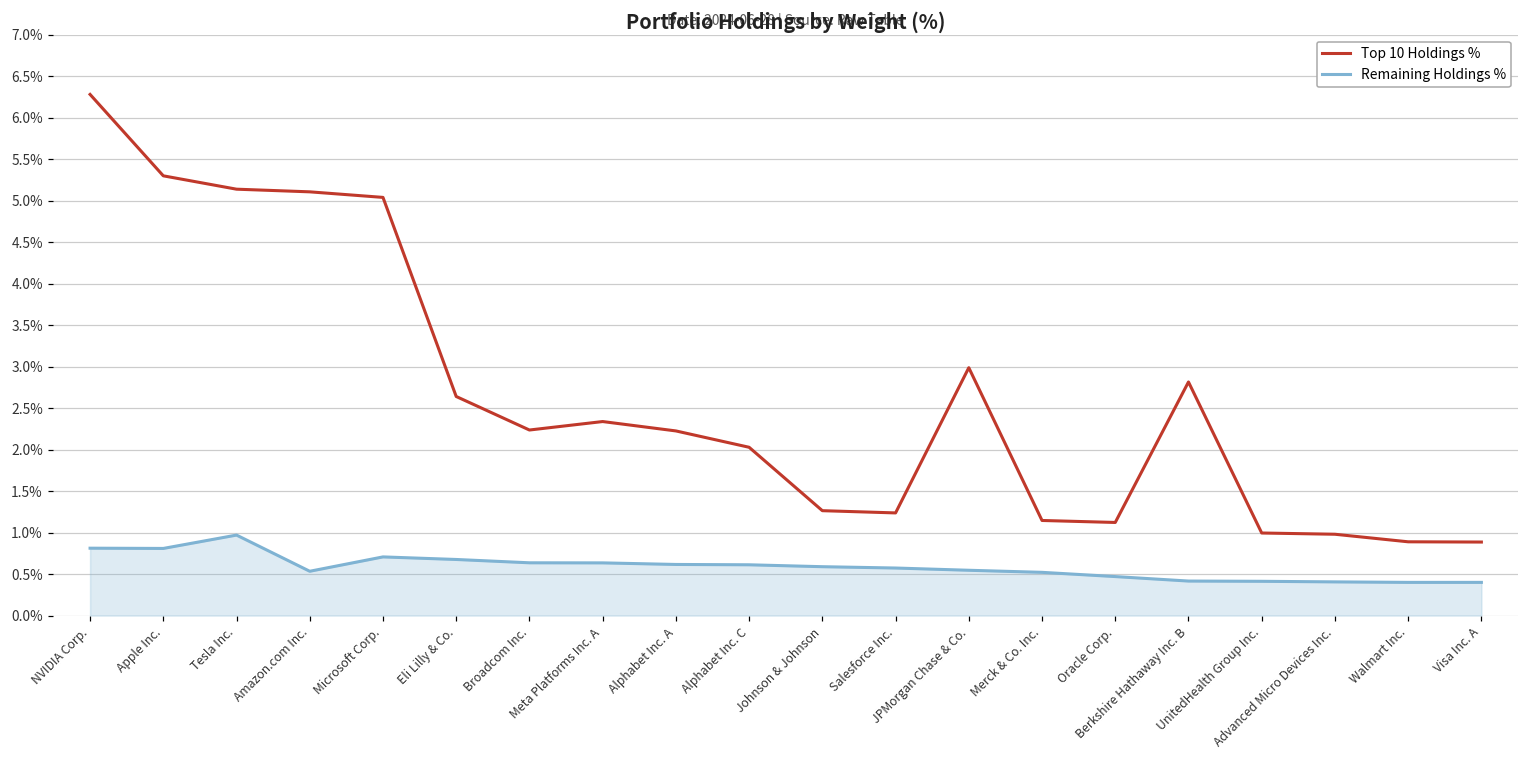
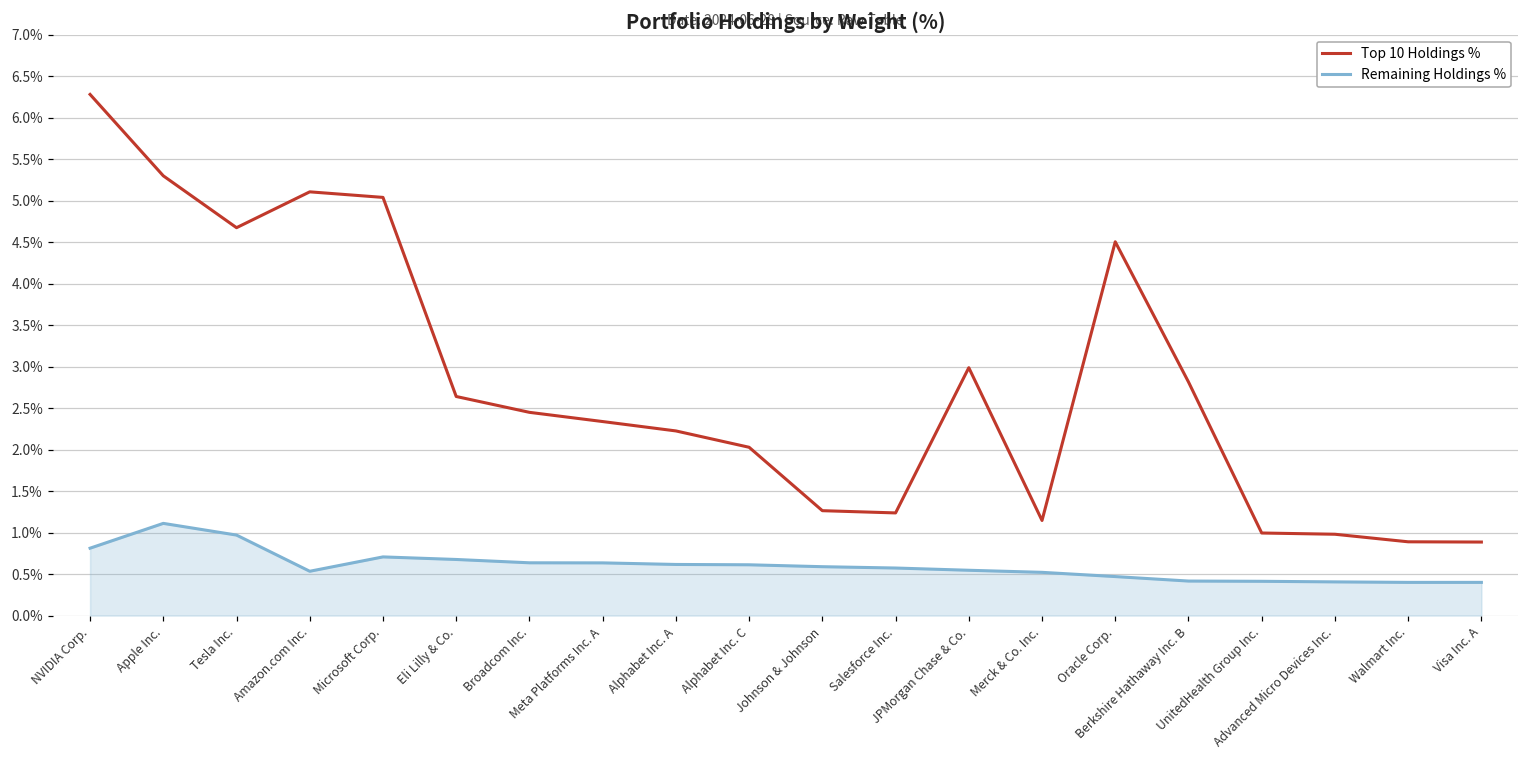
  {
    "Top 10 Holdings %": {
      "NVIDIA Corp.": "6.3%",
      "Apple Inc.": "5.3%",
-     "Tesla Inc.": "5.1%",
+     "Tesla Inc.": "4.7%",
      "Amazon.com Inc.": "5.1%",
      "Microsoft Corp.": "5.0%",
      "Eli Lilly & Co.": "2.6%",
-     "Broadcom Inc.": "2.2%",
+     "Broadcom Inc.": "2.4%",
      "Meta Platforms Inc. A": "2.3%",
      "Alphabet Inc. A": "2.2%",
      "Alphabet Inc. C": "2.0%",
      "Johnson & Johnson": "1.3%",
      "Salesforce Inc.": "1.2%",
      "JPMorgan Chase & Co.": "3.0%",
      "Merck & Co. Inc.": "1.1%",
-     "Oracle Corp.": "1.1%",
+     "Oracle Corp.": "4.5%",
      "Berkshire Hathaway Inc. B": "2.8%",
      "UnitedHealth Group Inc.": "1.0%",
      "Advanced Micro Devices Inc.": "1.0%",
      "Walmart Inc.": "0.9%",
      "Visa Inc. A": "0.9%"
    },
    "Remaining Holdings %": {
      "NVIDIA Corp.": "0.8%",
-     "Apple Inc.": "0.8%",
+     "Apple Inc.": "1.1%",
      "Tesla Inc.": "1.0%",
      "Amazon.com Inc.": "0.5%",
      "Microsoft Corp.": "0.7%",
      "Eli Lilly & Co.": "0.7%",
      "Broadcom Inc.": "0.6%",
      "Meta Platforms Inc. A": "0.6%",
      "Alphabet Inc. A": "0.6%",
      "Alphabet Inc. C": "0.6%",
      "Johnson & Johnson": "0.6%",
      "Salesforce Inc.": "0.6%",
      "JPMorgan Chase & Co.": "0.5%",
      "Merck & Co. Inc.": "0.5%",
      "Oracle Corp.": "0.5%",
      "Berkshire Hathaway Inc. B": "0.4%",
      "UnitedHealth Group Inc.": "0.4%",
      "Advanced Micro Devices Inc.": "0.4%",
      "Walmart Inc.": "0.4%",
      "Visa Inc. A": "0.4%"
    }
  }
